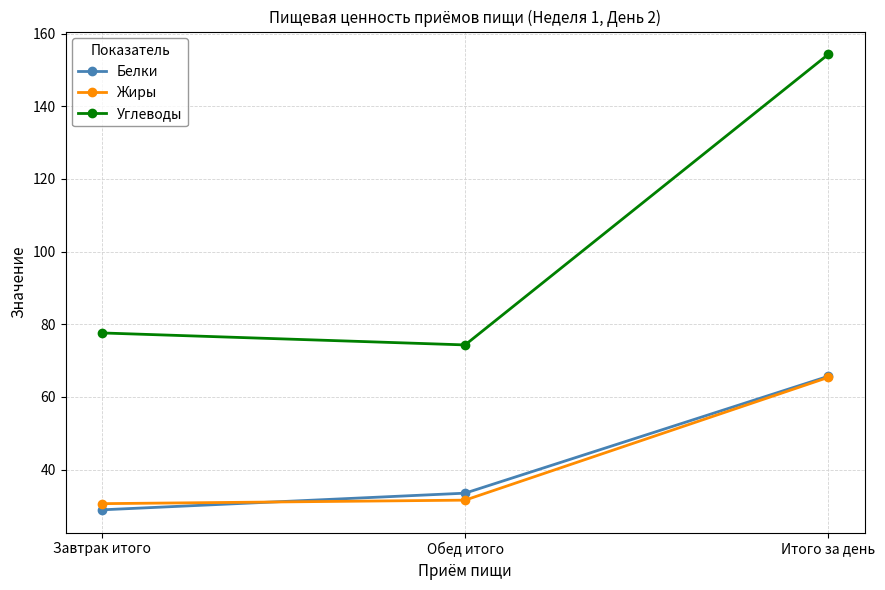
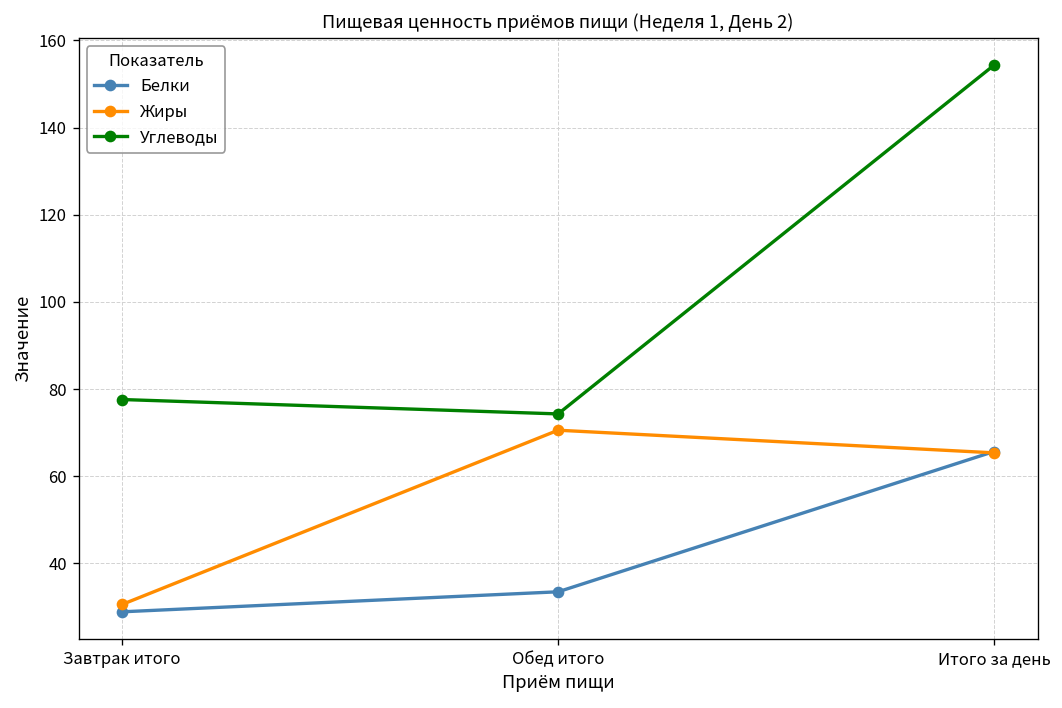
  {
    "Белки": {
      "Завтрак итого": 29,
      "Обед итого": 33
    },
    "Жиры": {
      "Завтрак итого": 31,
-     "Обед итого": 32
+     "Обед итого": 71
    },
    "Углеводы": {
      "Завтрак итого": 78,
      "Обед итого": 74,
      "Итого за день": 154
    }
  }
